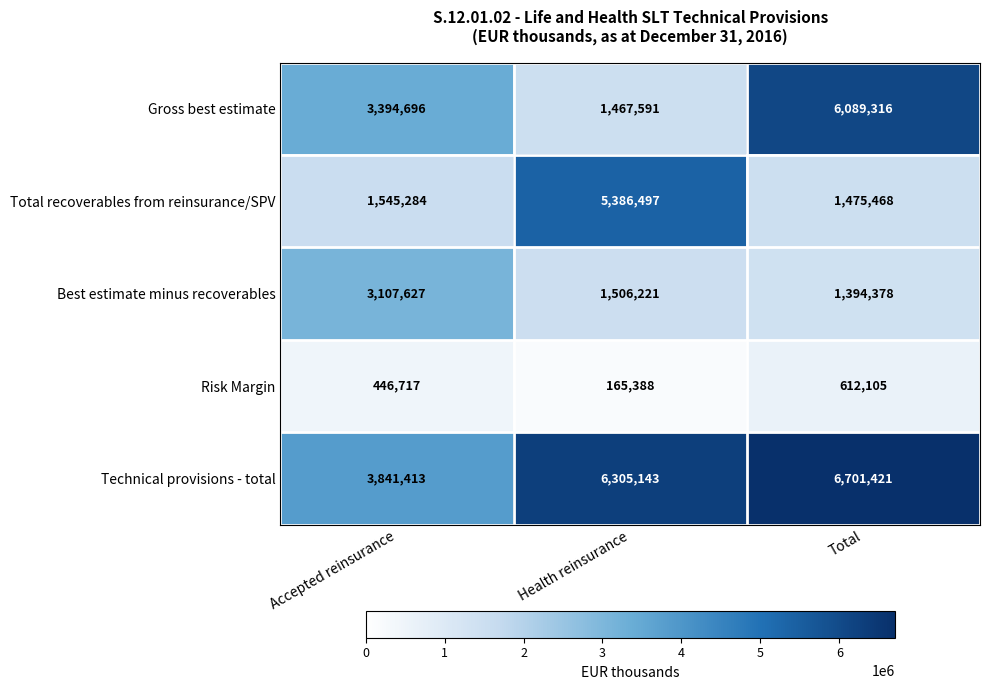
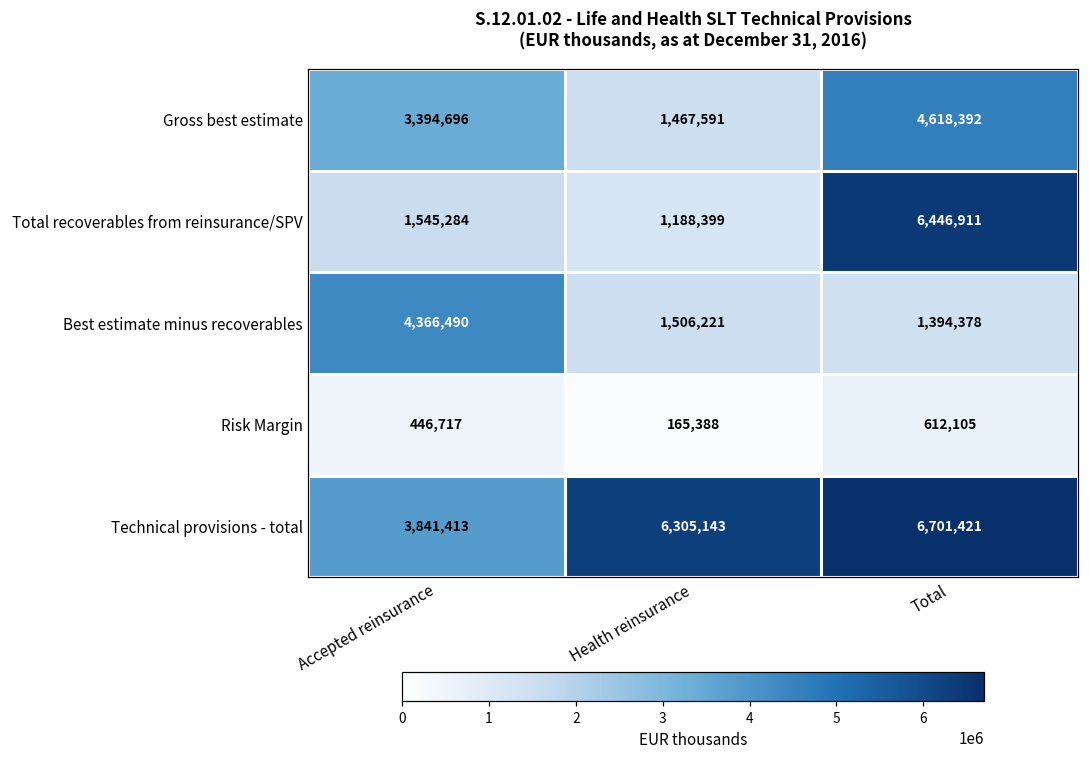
  {
    "Gross best estimate": {
      "Accepted reinsurance": "3,394,696",
      "Health reinsurance": "1,467,591",
-     "Total": "6,089,316"
+     "Total": "4,618,392"
    },
    "Total recoverables from reinsurance/SPV": {
      "Accepted reinsurance": "1,545,284",
-     "Health reinsurance": "5,386,497",
-     "Total": "1,475,468"
+     "Health reinsurance": "1,188,399",
+     "Total": "6,446,911"
    },
    "Best estimate minus recoverables": {
-     "Accepted reinsurance": "3,107,627",
+     "Accepted reinsurance": "4,366,490",
      "Health reinsurance": "1,506,221",
      "Total": "1,394,378"
    },
    "Risk Margin": {
      "Accepted reinsurance": "446,717",
      "Health reinsurance": "165,388",
      "Total": "612,105"
    },
    "Technical provisions - total": {
      "Accepted reinsurance": "3,841,413",
      "Health reinsurance": "6,305,143",
      "Total": "6,701,421"
    }
  }
